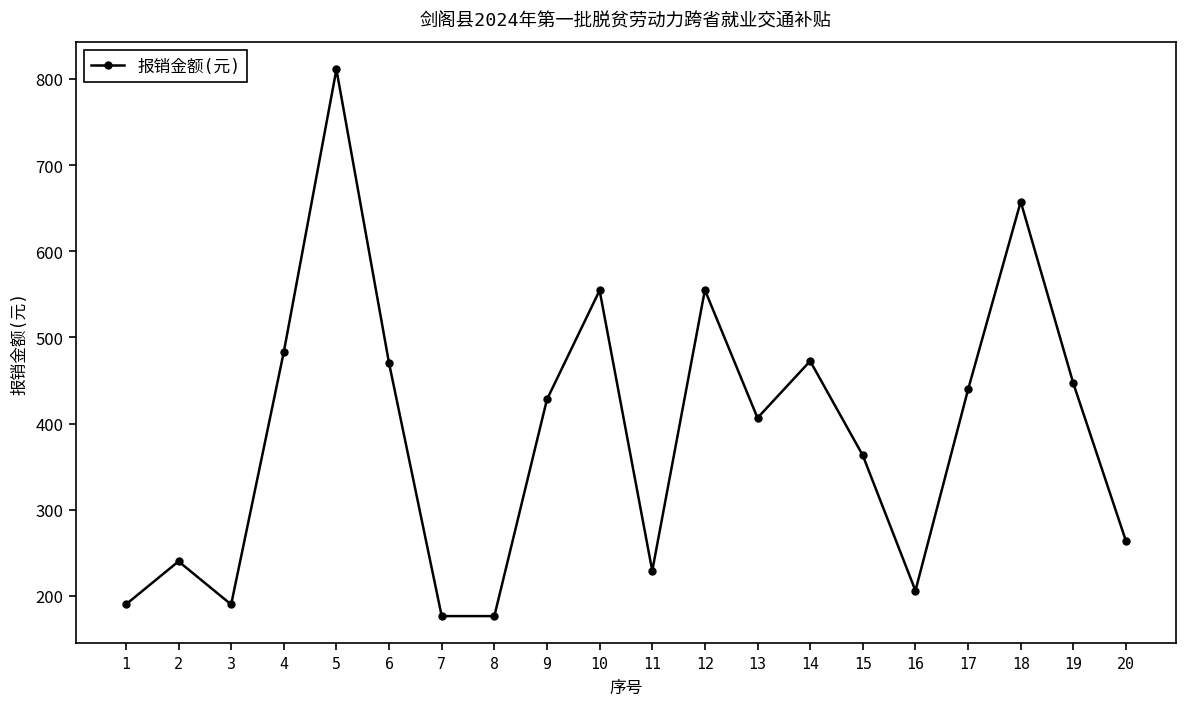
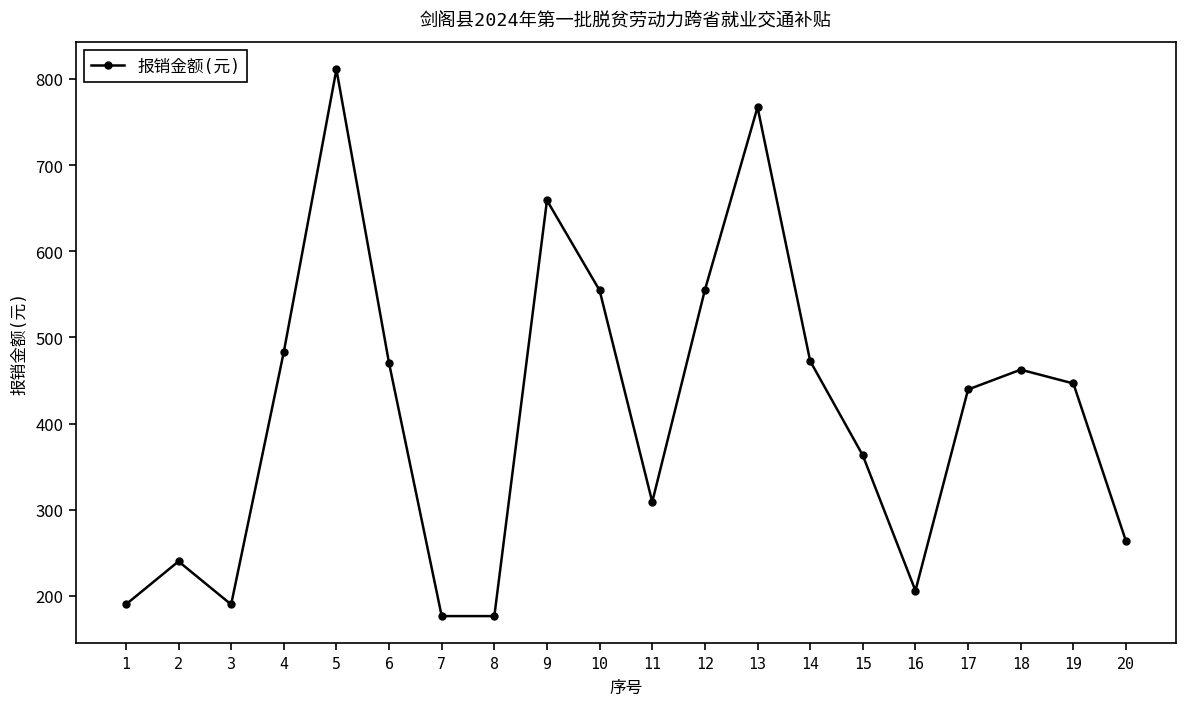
  {
    "1": 190,
    "2": 240,
    "3": 190,
    "4": 480,
    "5": 810,
    "6": 470,
    "7": 180,
    "8": 180,
-   "9": 430,
+   "9": 660,
    "10": 550,
-   "11": 230,
+   "11": 310,
    "12": 560,
-   "13": 410,
+   "13": 770,
    "14": 470,
    "15": 360,
    "16": 210,
    "17": 440,
-   "18": 660,
+   "18": 460,
    "19": 450,
    "20": 260
  }
